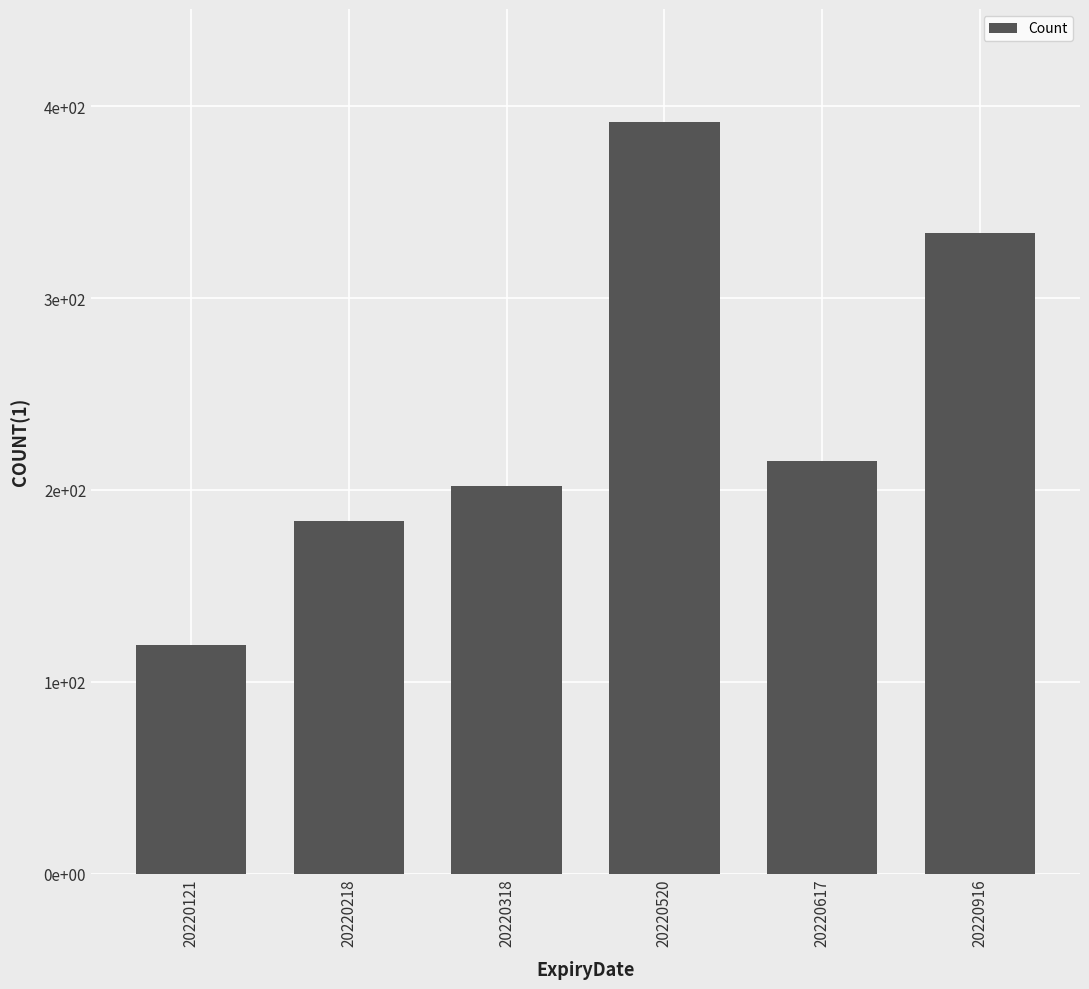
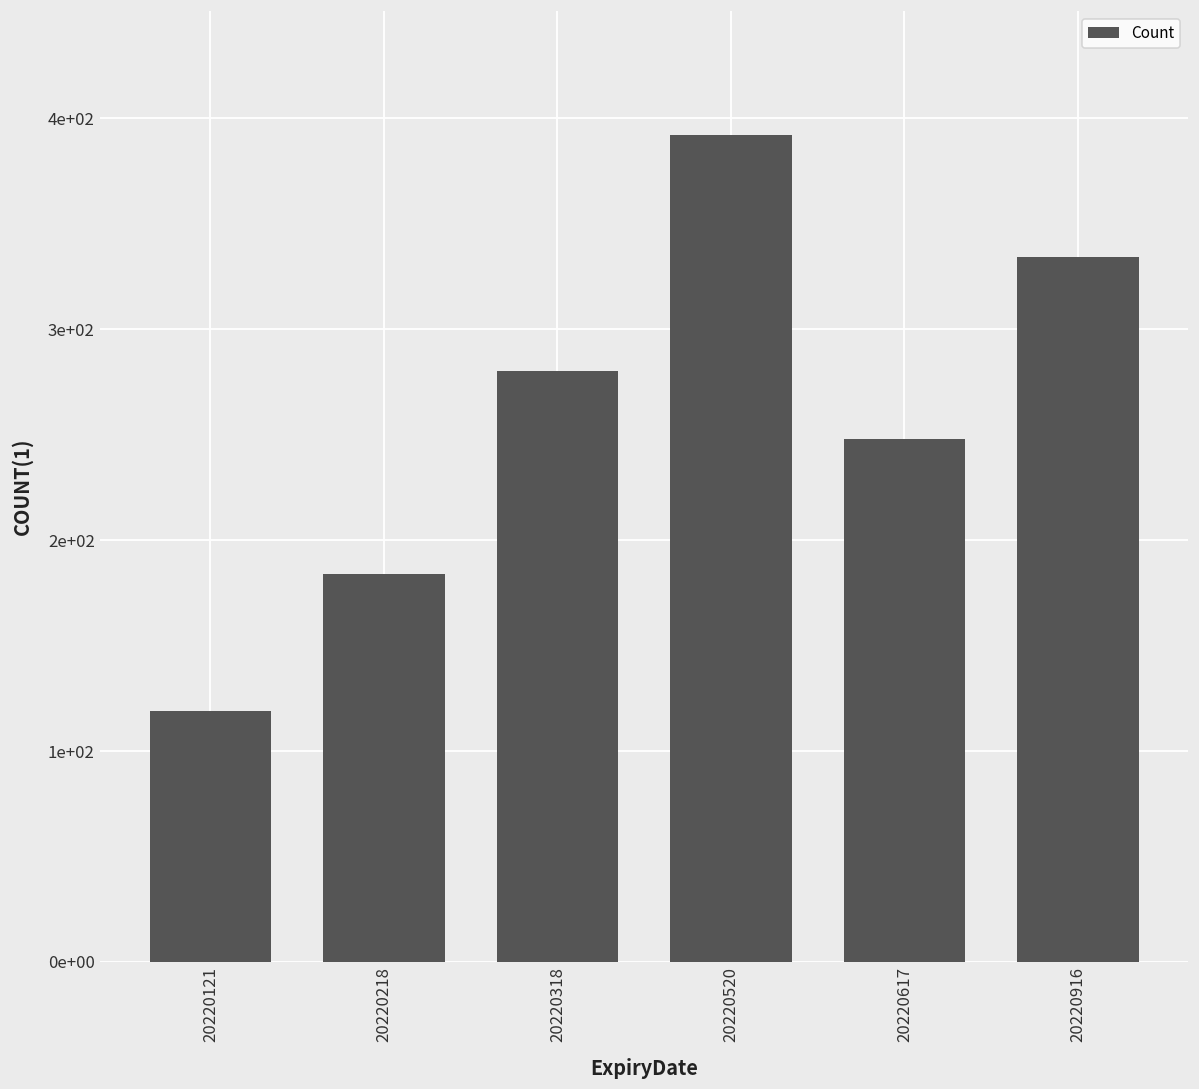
  {
    "20220121": 119,
    "20220218": 184,
-   "20220318": 202,
+   "20220318": 280,
    "20220520": 392,
-   "20220617": 215,
+   "20220617": 248,
    "20220916": 334
  }
